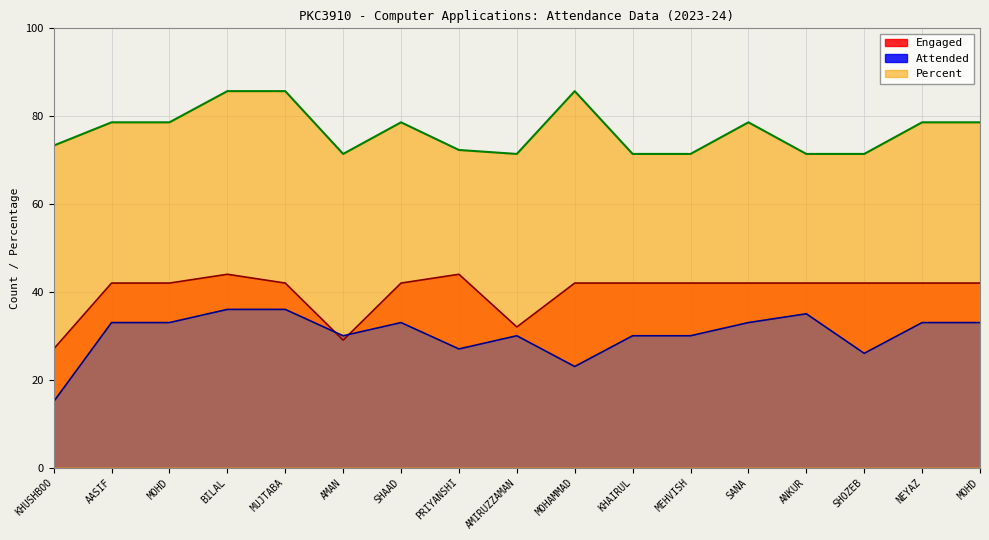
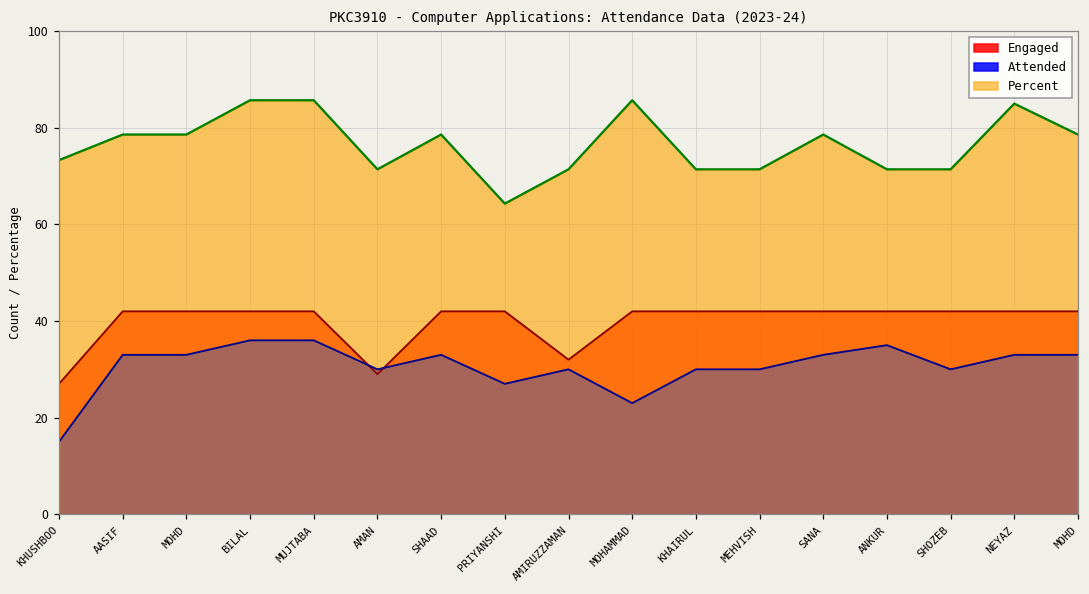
  {
    "Engaged": {
      "KHUSHBOO": 27,
      "AASIF": 42,
-     "BILAL": 44,
+     "BILAL": 42,
      "MUJTABA": 42,
      "AMAN": 29,
      "SHAAD": 42,
-     "PRIYANSHI": 44,
+     "PRIYANSHI": 42,
      "AMIRUZZAMAN": 32,
      "MOHAMMAD": 42,
      "KHAIRUL": 42,
      "MEHVISH": 42,
      "SANA": 42,
      "ANKUR": 42,
      "SHOZEB": 42,
      "NEYAZ": 42
    },
    "Attended": {
      "KHUSHBOO": 15,
      "AASIF": 33,
      "BILAL": 36,
      "MUJTABA": 36,
      "AMAN": 30,
      "SHAAD": 33,
      "PRIYANSHI": 27,
      "AMIRUZZAMAN": 30,
      "MOHAMMAD": 23,
      "KHAIRUL": 30,
      "MEHVISH": 30,
      "SANA": 33,
      "ANKUR": 35,
-     "SHOZEB": 26,
+     "SHOZEB": 30,
      "NEYAZ": 33
    },
    "Percent": {
      "KHUSHBOO": 73,
      "AASIF": 79,
      "BILAL": 86,
      "MUJTABA": 86,
      "AMAN": 71,
      "SHAAD": 79,
-     "PRIYANSHI": 72,
+     "PRIYANSHI": 64,
      "AMIRUZZAMAN": 71,
      "MOHAMMAD": 86,
      "KHAIRUL": 71,
      "MEHVISH": 71,
      "SANA": 79,
      "ANKUR": 71,
      "SHOZEB": 71,
-     "NEYAZ": 79
+     "NEYAZ": 85
    }
  }
